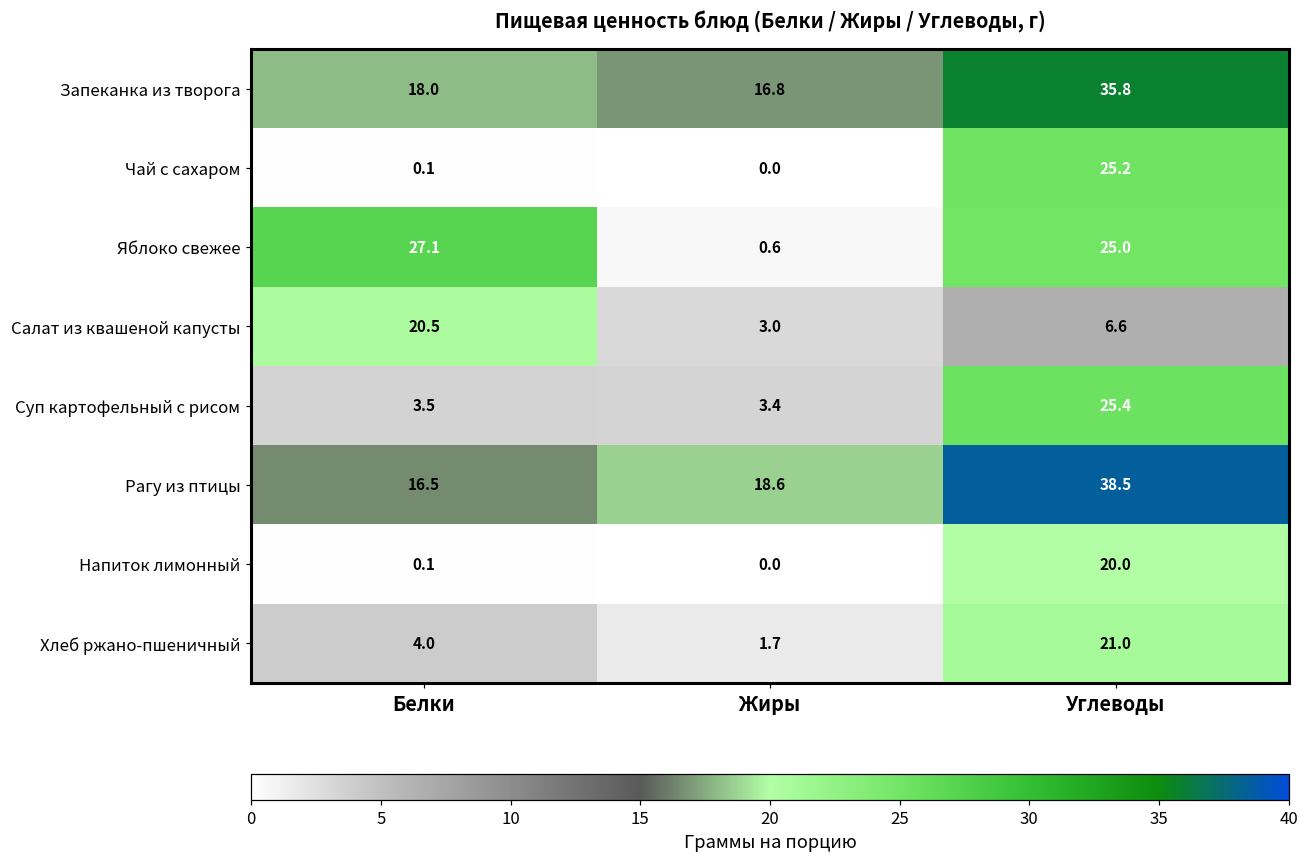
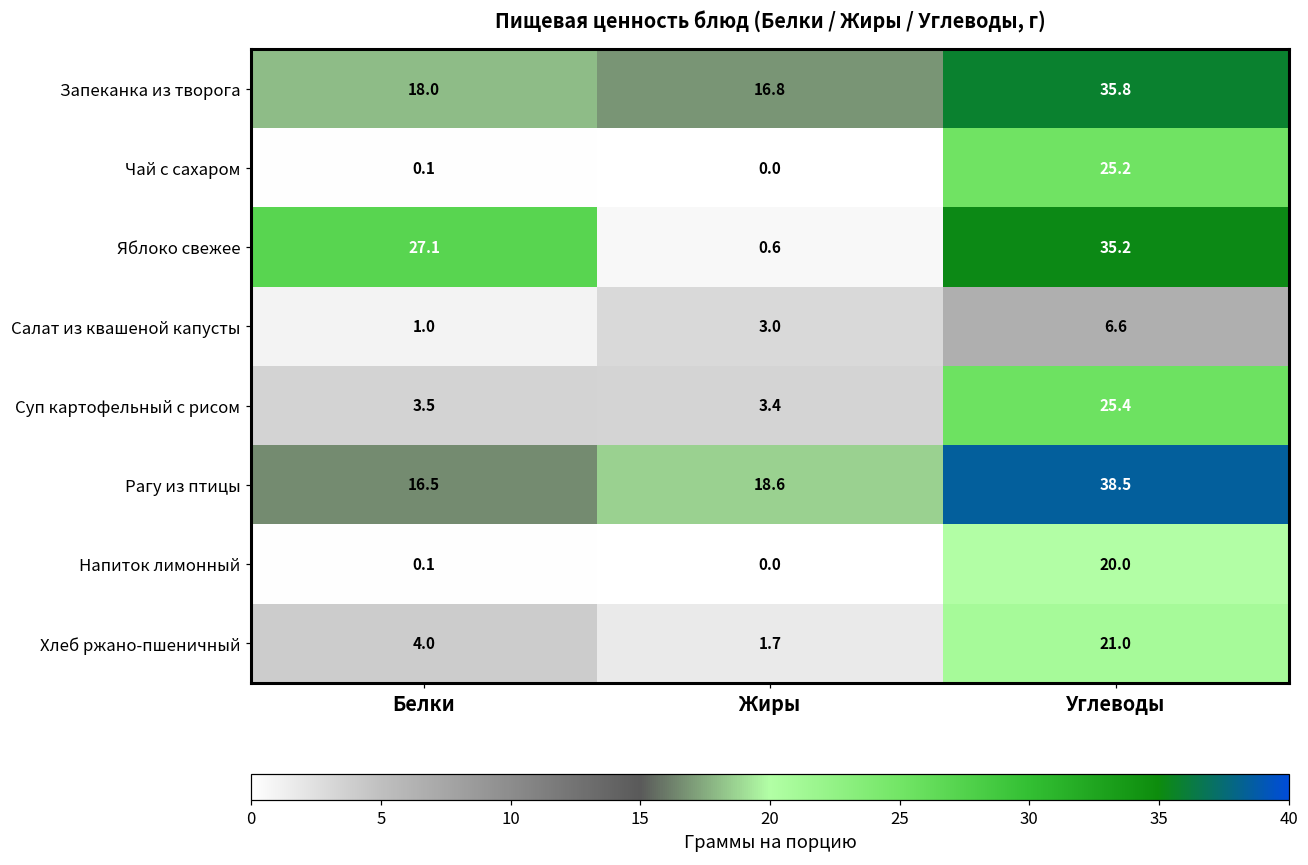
  {
    "Запеканка из творога": {
      "Белки": 18.0,
      "Жиры": 16.8,
      "Углеводы": 35.8
    },
    "Чай с сахаром": {
      "Белки": 0.1,
      "Жиры": 0.0,
      "Углеводы": 25.2
    },
    "Яблоко свежее": {
      "Белки": 27.1,
      "Жиры": 0.6,
-     "Углеводы": 25.0
+     "Углеводы": 35.2
    },
    "Салат из квашеной капусты": {
-     "Белки": 20.5,
+     "Белки": 1.0,
      "Жиры": 3.0,
      "Углеводы": 6.6
    },
    "Суп картофельный с рисом": {
      "Белки": 3.5,
      "Жиры": 3.4,
      "Углеводы": 25.4
    },
    "Рагу из птицы": {
      "Белки": 16.5,
      "Жиры": 18.6,
      "Углеводы": 38.5
    },
    "Напиток лимонный": {
      "Белки": 0.1,
      "Жиры": 0.0,
      "Углеводы": 20.0
    },
    "Хлеб ржано-пшеничный": {
      "Белки": 4.0,
      "Жиры": 1.7,
      "Углеводы": 21.0
    }
  }
